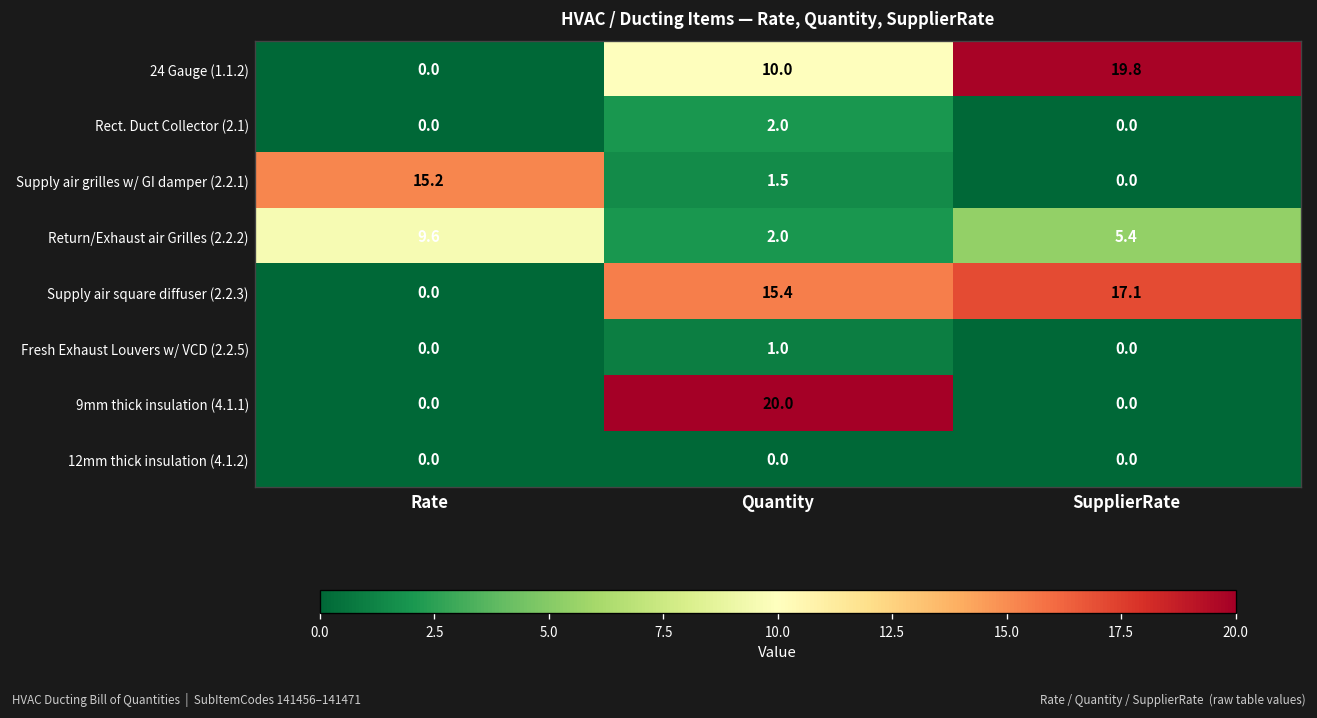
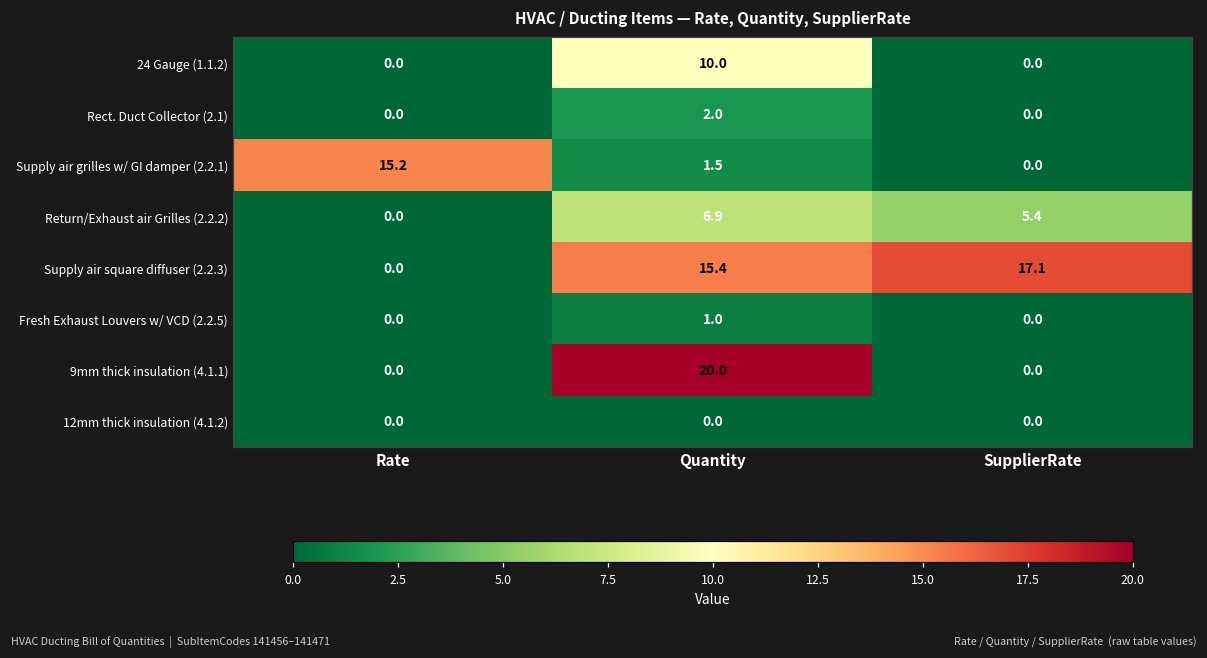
  {
    "24 Gauge (1.1.2)": {
      "Rate": 0.0,
      "Quantity": 10.0,
-     "SupplierRate": 19.8
+     "SupplierRate": 0.0
    },
    "Rect. Duct Collector (2.1)": {
      "Rate": 0.0,
      "Quantity": 2.0,
      "SupplierRate": 0.0
    },
    "Supply air grilles w/ GI damper (2.2.1)": {
      "Rate": 15.2,
      "Quantity": 1.5,
      "SupplierRate": 0.0
    },
    "Return/Exhaust air Grilles (2.2.2)": {
-     "Rate": 9.6,
-     "Quantity": 2.0,
+     "Rate": 0.0,
+     "Quantity": 6.9,
      "SupplierRate": 5.4
    },
    "Supply air square diffuser (2.2.3)": {
      "Rate": 0.0,
      "Quantity": 15.4,
      "SupplierRate": 17.1
    },
    "Fresh Exhaust Louvers w/ VCD (2.2.5)": {
      "Rate": 0.0,
      "Quantity": 1.0,
      "SupplierRate": 0.0
    },
    "9mm thick insulation (4.1.1)": {
      "Rate": 0.0,
      "Quantity": 20.0,
      "SupplierRate": 0.0
    },
    "12mm thick insulation (4.1.2)": {
      "Rate": 0.0,
      "Quantity": 0.0,
      "SupplierRate": 0.0
    }
  }
